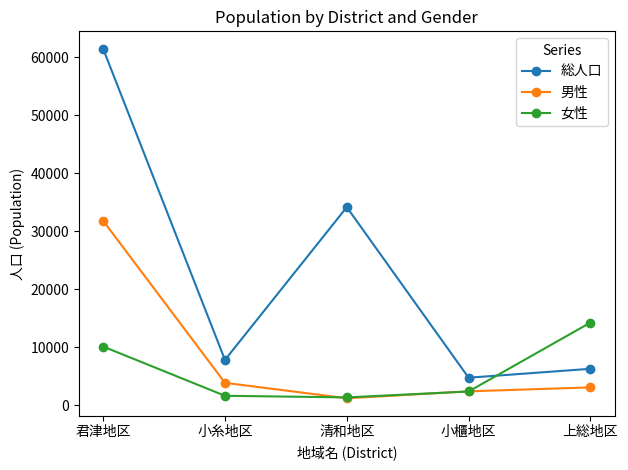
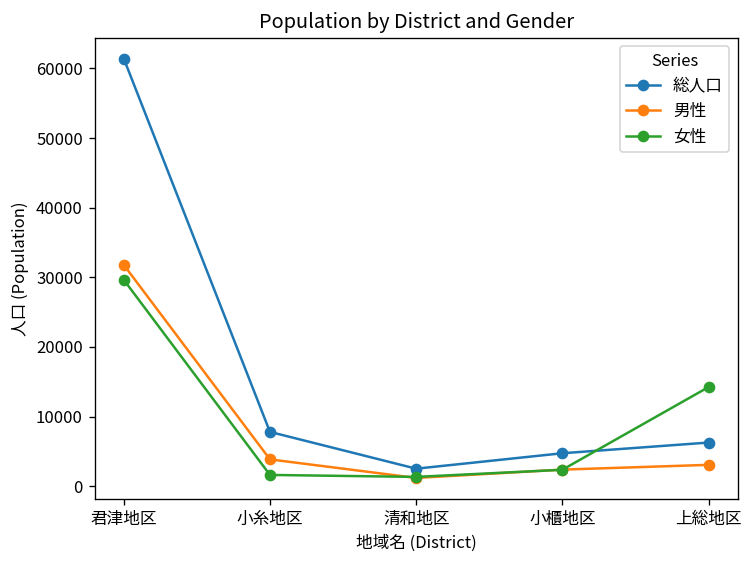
  {
    "総人口": {
      "君津地区": 61000,
      "小糸地区": 8000,
-     "清和地区": 34000,
+     "清和地区": 3000,
      "小櫃地区": 5000,
      "上総地区": 6000
    },
    "男性": {
      "君津地区": 32000,
      "小糸地区": 4000,
      "上総地区": 3000
    },
    "女性": {
-     "君津地区": 10000,
+     "君津地区": 30000,
      "小糸地区": 2000,
      "上総地区": 14000
    }
  }
